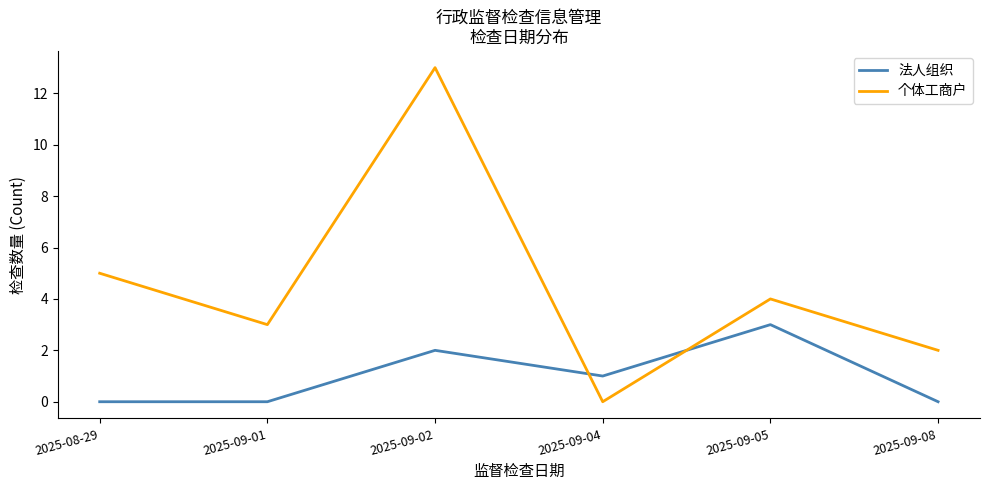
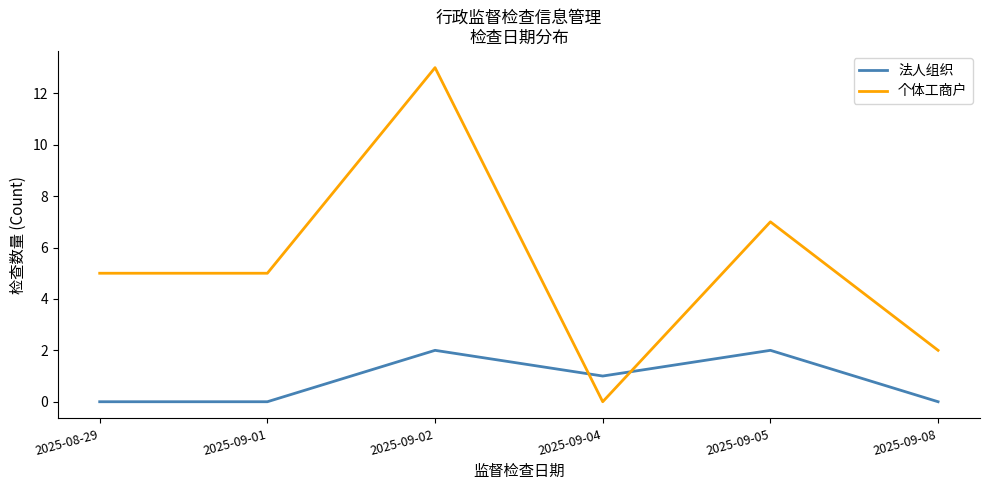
  {
    "法人组织": {
      "2025-08-29": 0,
      "2025-09-01": 0,
      "2025-09-02": 2,
      "2025-09-04": 1,
-     "2025-09-05": 3,
+     "2025-09-05": 2,
      "2025-09-08": 0
    },
    "个体工商户": {
      "2025-08-29": 5,
-     "2025-09-01": 3,
+     "2025-09-01": 5,
      "2025-09-02": 13,
      "2025-09-04": 0,
-     "2025-09-05": 4,
+     "2025-09-05": 7,
      "2025-09-08": 2
    }
  }
